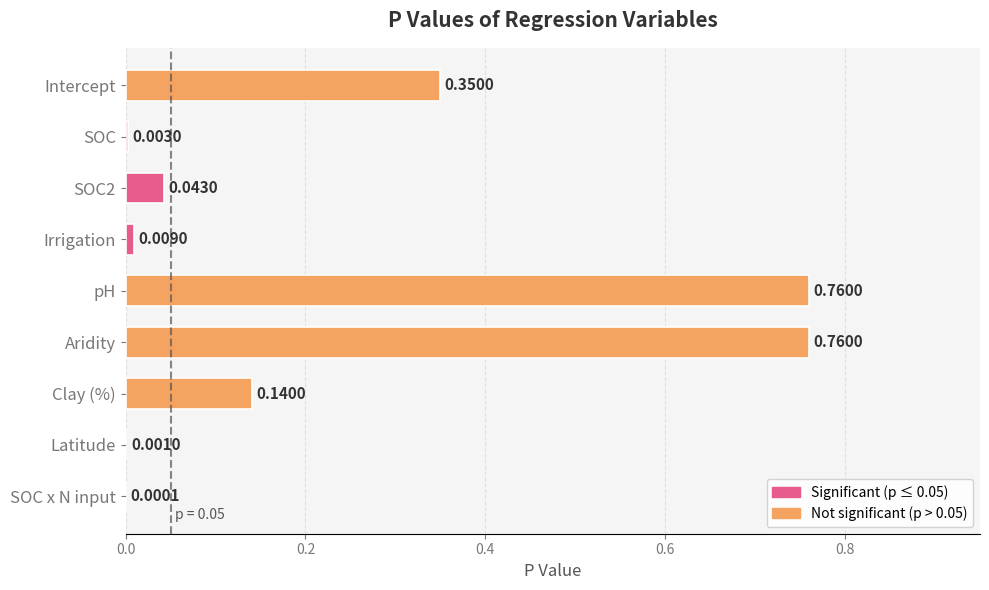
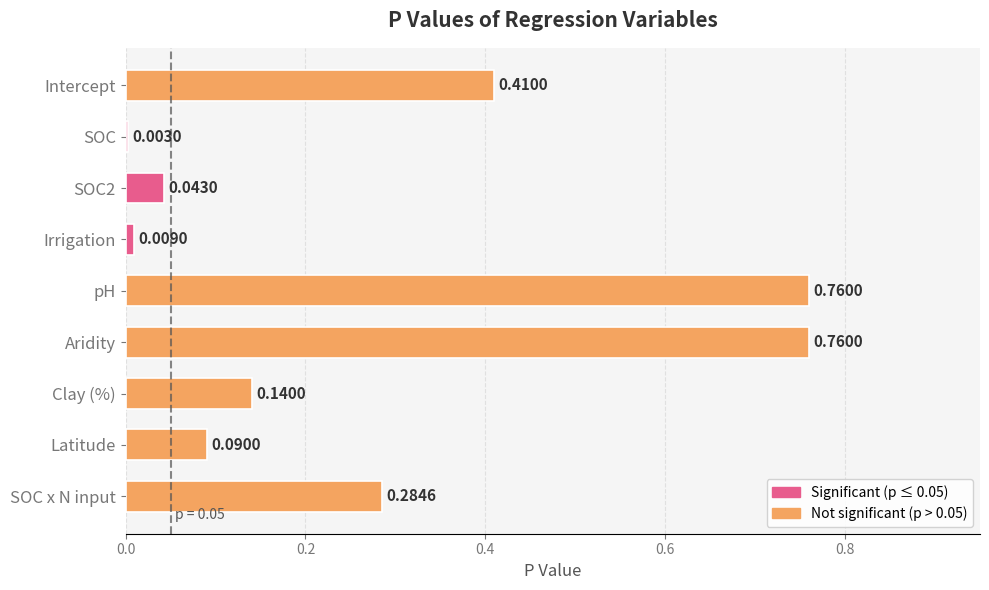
  {
-   "Intercept": 0.3500,
+   "Intercept": 0.4100,
    "SOC": 0.0030,
    "SOC2": 0.0430,
    "Irrigation": 0.0090,
    "pH": 0.7600,
    "Aridity": 0.7600,
    "Clay (%)": 0.1400,
-   "Latitude": 0.0010,
-   "SOC x N input": 0.0001
+   "Latitude": 0.0900,
+   "SOC x N input": 0.2846
  }
